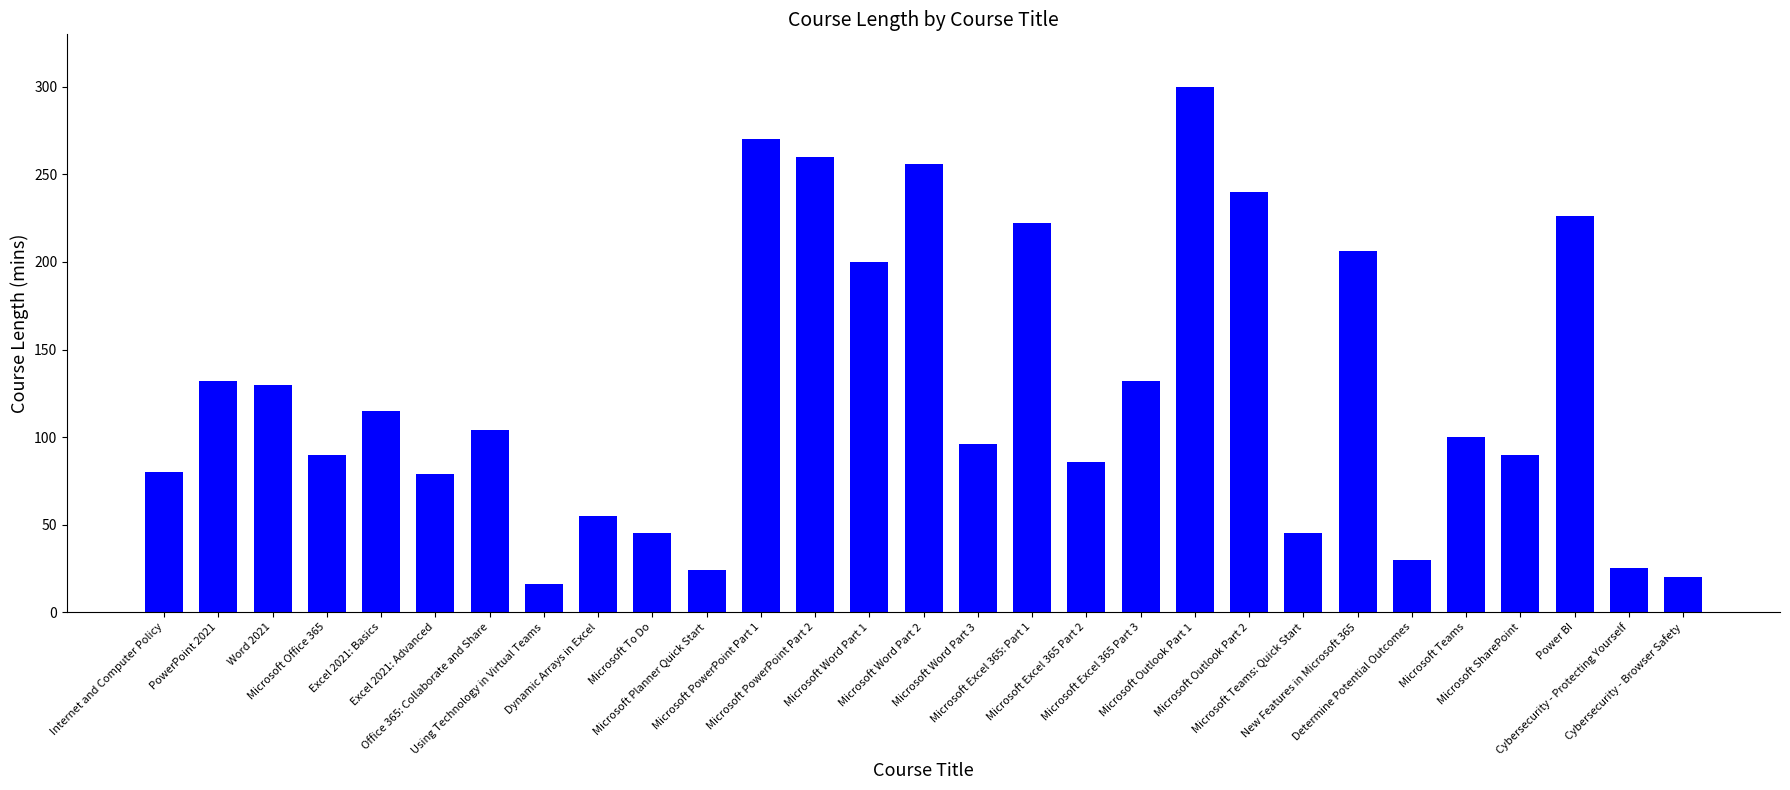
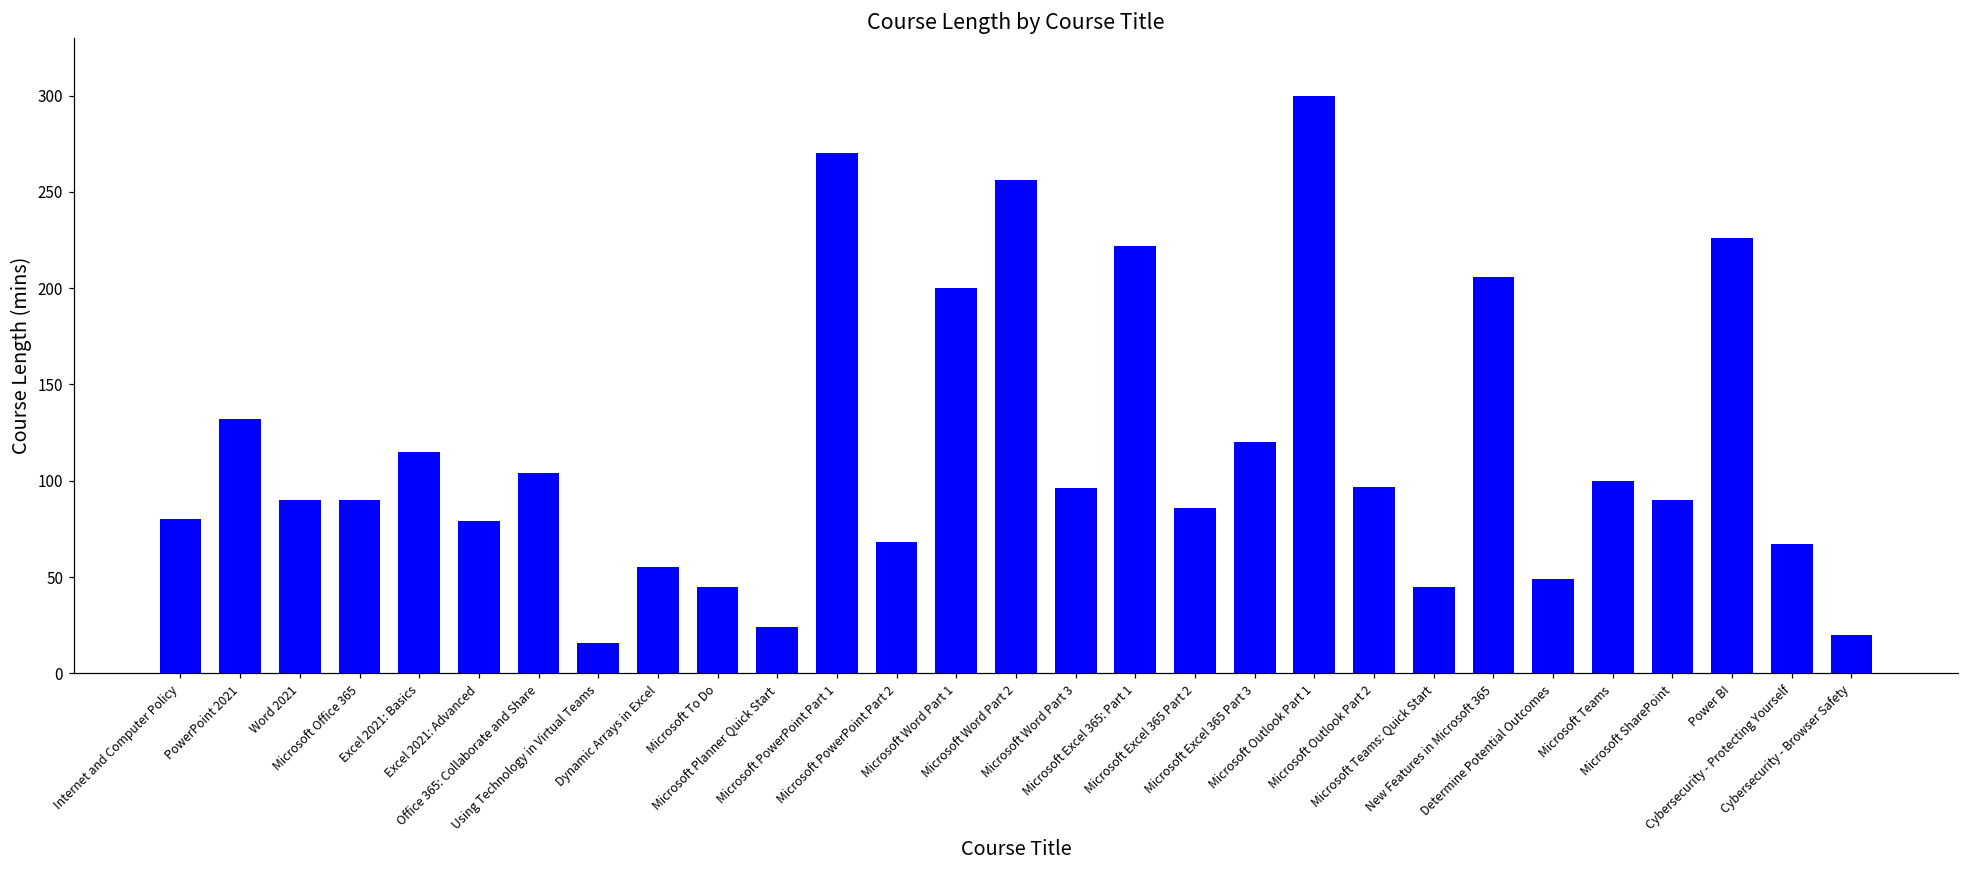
  {
    "Internet and Computer Policy": 80,
    "PowerPoint 2021": 132,
-   "Word 2021": 130,
+   "Word 2021": 90,
    "Microsoft Office 365": 90,
    "Excel 2021: Basics": 115,
    "Excel 2021: Advanced": 79,
    "Office 365: Collaborate and Share": 104,
    "Using Technology in Virtual Teams": 16,
    "Dynamic Arrays in Excel": 55,
    "Microsoft To Do": 45,
    "Microsoft Planner Quick Start": 24,
    "Microsoft PowerPoint Part 1": 270,
-   "Microsoft PowerPoint Part 2": 260,
+   "Microsoft PowerPoint Part 2": 68,
    "Microsoft Word Part 1": 200,
    "Microsoft Word Part 2": 256,
    "Microsoft Word Part 3": 96,
    "Microsoft Excel 365: Part 1": 222,
    "Microsoft Excel 365 Part 2": 86,
-   "Microsoft Excel 365 Part 3": 132,
+   "Microsoft Excel 365 Part 3": 120,
    "Microsoft Outlook Part 1": 300,
-   "Microsoft Outlook Part 2": 240,
+   "Microsoft Outlook Part 2": 97,
    "Microsoft Teams: Quick Start": 45,
    "New Features in Microsoft 365": 206,
-   "Determine Potential Outcomes": 30,
+   "Determine Potential Outcomes": 49,
    "Microsoft Teams": 100,
    "Microsoft SharePoint": 90,
    "Power BI": 226,
-   "Cybersecurity - Protecting Yourself": 25,
+   "Cybersecurity - Protecting Yourself": 67,
    "Cybersecurity - Browser Safety": 20
  }
